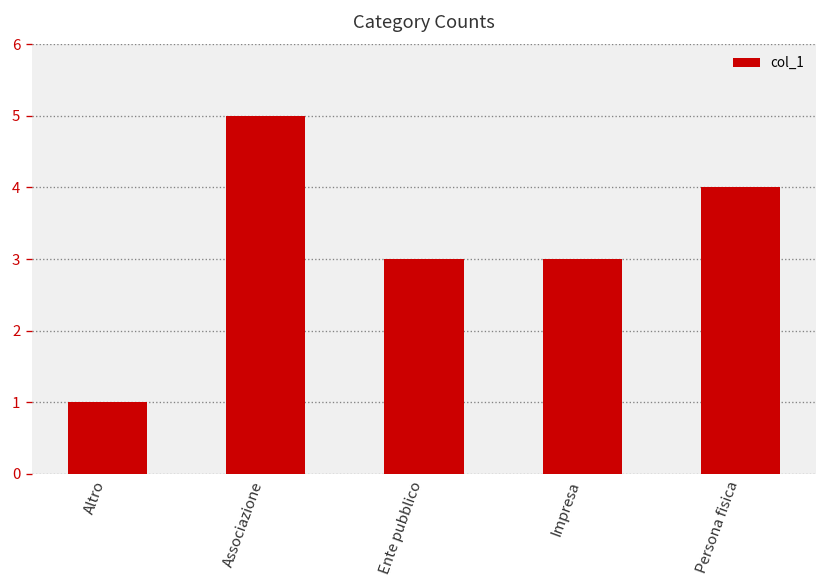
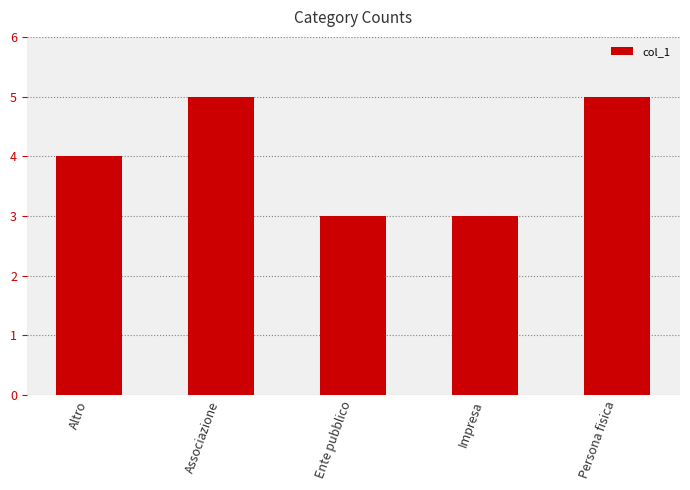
  {
-   "Altro": 1,
+   "Altro": 4,
    "Associazione": 5,
    "Ente pubblico": 3,
    "Impresa": 3,
-   "Persona fisica": 4
+   "Persona fisica": 5
  }
